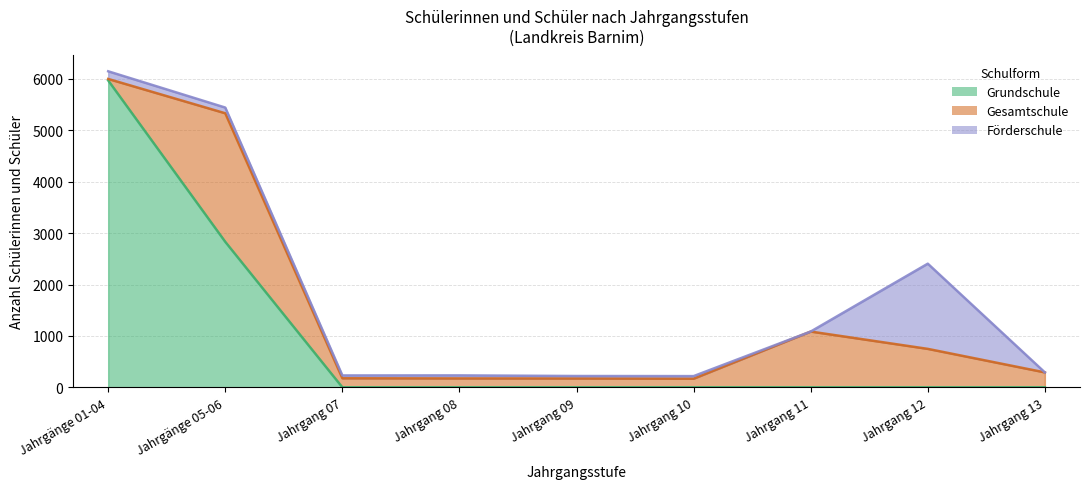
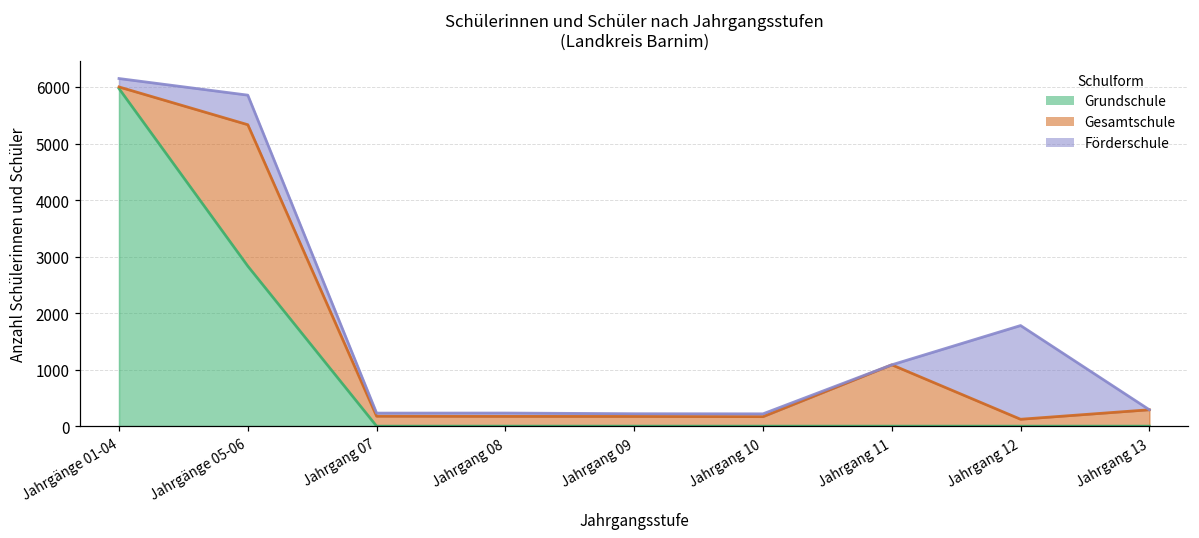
  {
    "Grundschule": {
      "Jahrgänge 05-06": 2800,
      "Jahrgang 07": 0,
      "Jahrgang 08": 0,
      "Jahrgang 09": 0,
      "Jahrgang 10": 0,
      "Jahrgang 11": 0,
      "Jahrgang 12": 0,
      "Jahrgang 13": 0
    },
    "Gesamtschule": {
      "Jahrgänge 05-06": 2500,
      "Jahrgang 07": 200,
      "Jahrgang 08": 200,
      "Jahrgang 10": 200,
-     "Jahrgang 12": 700
+     "Jahrgang 12": 100
    },
    "Förderschule": {
      "Jahrgänge 01-04": 100,
-     "Jahrgänge 05-06": 100,
+     "Jahrgänge 05-06": 500,
      "Jahrgang 07": 100,
      "Jahrgang 08": 100,
      "Jahrgang 10": 100,
      "Jahrgang 12": 1700
    }
  }
